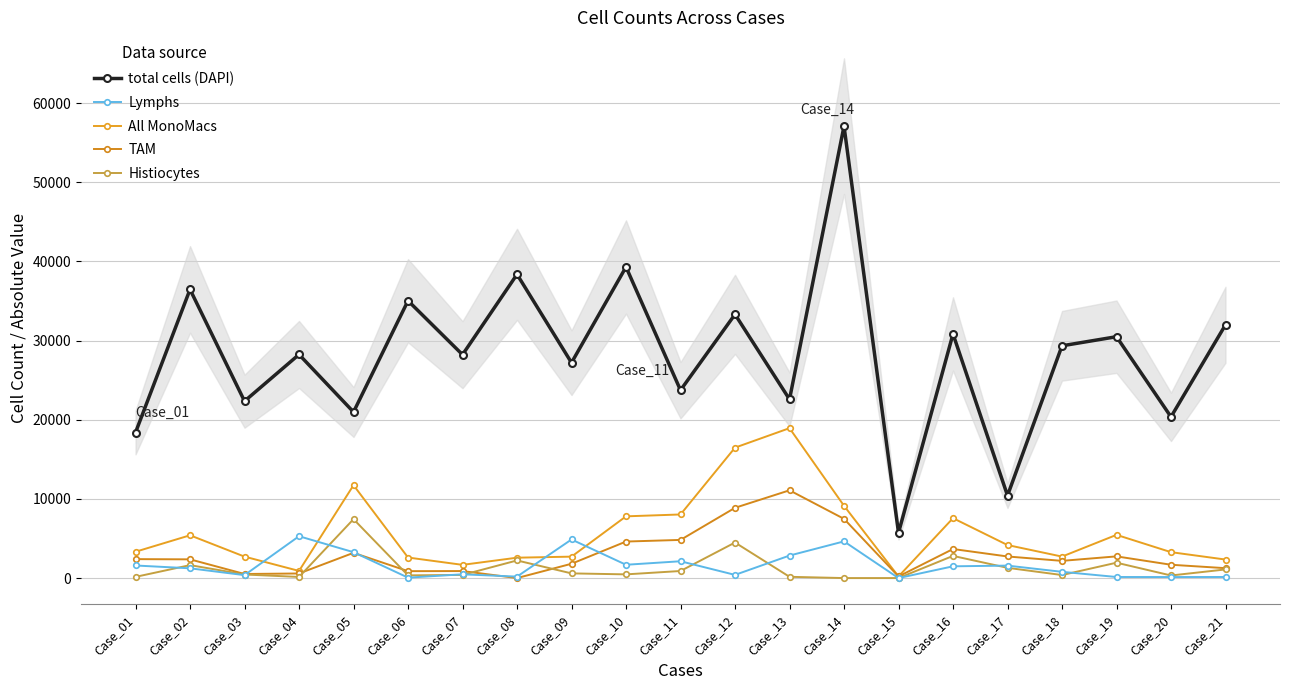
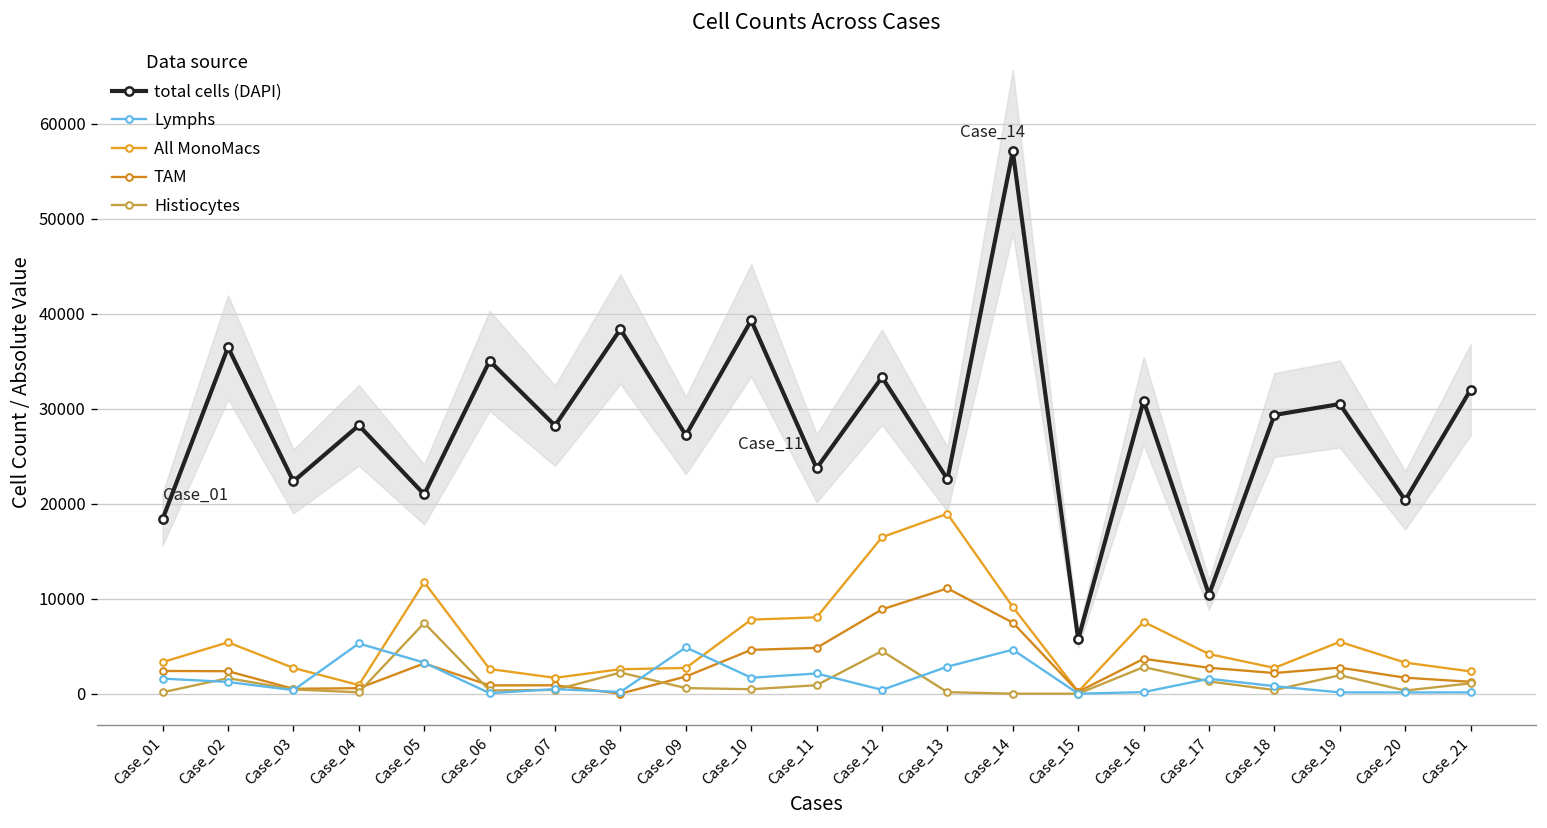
  {
    "total cells (DAPI)": {
      "Case_01": 18000,
      "Case_02": 36000,
      "Case_03": 22000,
      "Case_04": 28000,
      "Case_05": 21000,
      "Case_06": 35000,
      "Case_07": 28000,
      "Case_08": 38000,
      "Case_09": 27000,
      "Case_10": 39000,
      "Case_11": 24000,
      "Case_12": 33000,
      "Case_13": 23000,
      "Case_15": 6000,
      "Case_16": 31000,
      "Case_17": 10000,
      "Case_18": 29000,
      "Case_19": 30000,
      "Case_20": 20000,
      "Case_21": 32000
    },
    "Lymphs": {
      "Case_01": 2000,
      "Case_02": 1000,
      "Case_04": 5000,
      "Case_09": 5000,
      "Case_10": 2000,
      "Case_11": 2000,
      "Case_12": 0,
      "Case_13": 3000,
      "Case_14": 5000,
-     "Case_16": 1000,
+     "Case_16": 0,
      "Case_18": 1000,
      "Case_19": 0,
      "Case_21": 0
    }
  }
